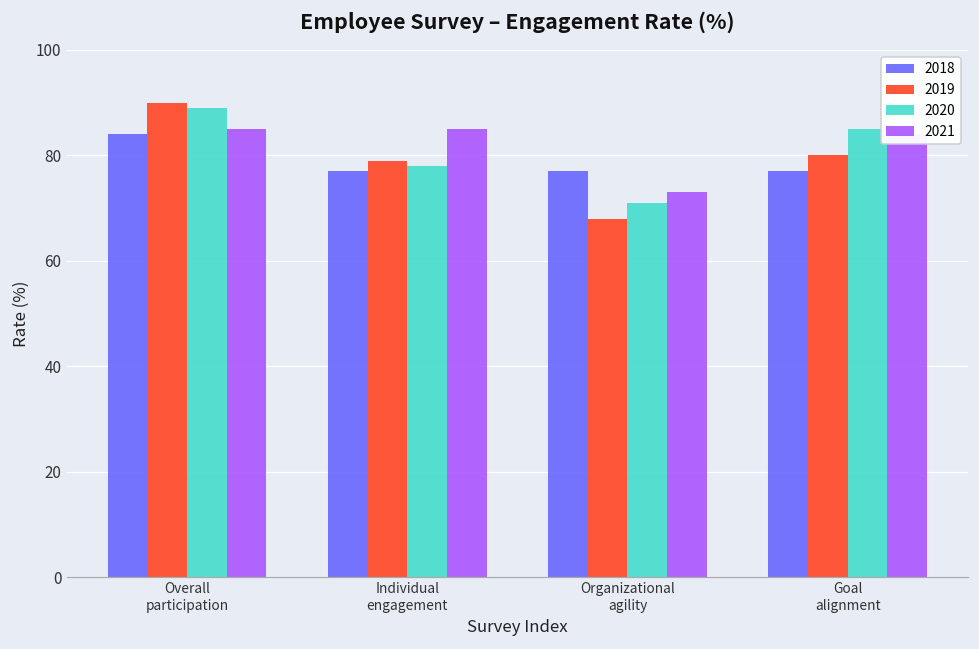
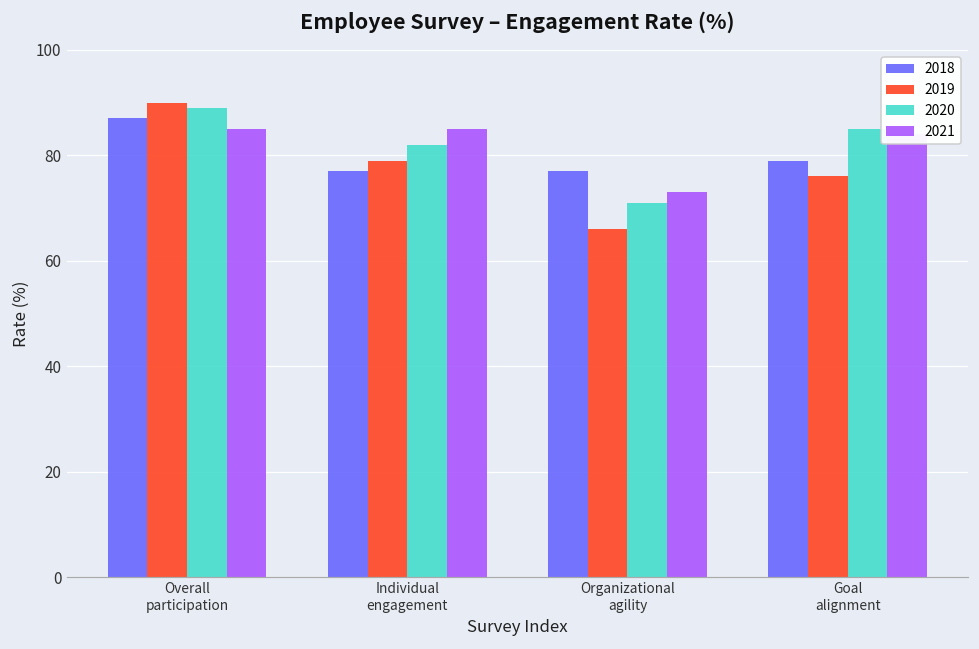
  {
    "2018": {
-     "Overall participation": 84,
+     "Overall participation": 87,
      "Individual engagement": 77,
      "Organizational agility": 77,
-     "Goal alignment": 77
+     "Goal alignment": 79
    },
    "2019": {
      "Overall participation": 90,
      "Individual engagement": 79,
-     "Organizational agility": 68,
-     "Goal alignment": 80
+     "Organizational agility": 66,
+     "Goal alignment": 76
    },
    "2020": {
      "Overall participation": 89,
-     "Individual engagement": 78,
+     "Individual engagement": 82,
      "Organizational agility": 71,
      "Goal alignment": 85
    },
    "2021": {
      "Overall participation": 85,
      "Individual engagement": 85,
      "Organizational agility": 73
    }
  }
